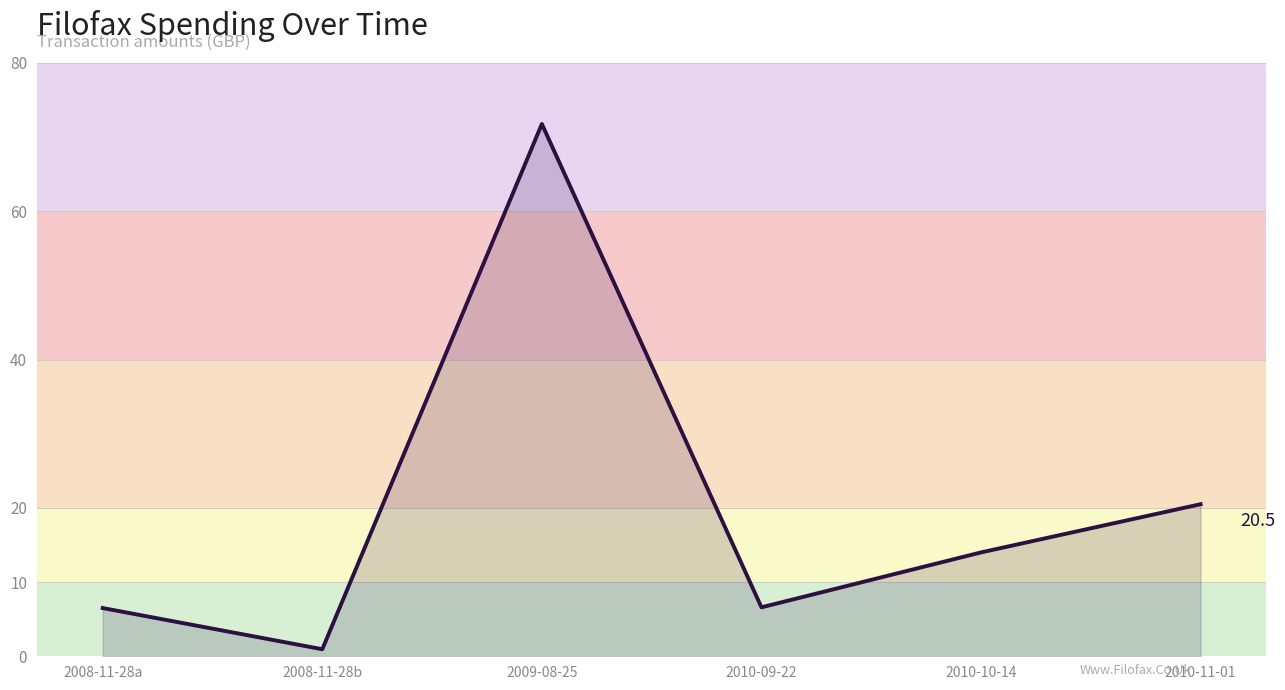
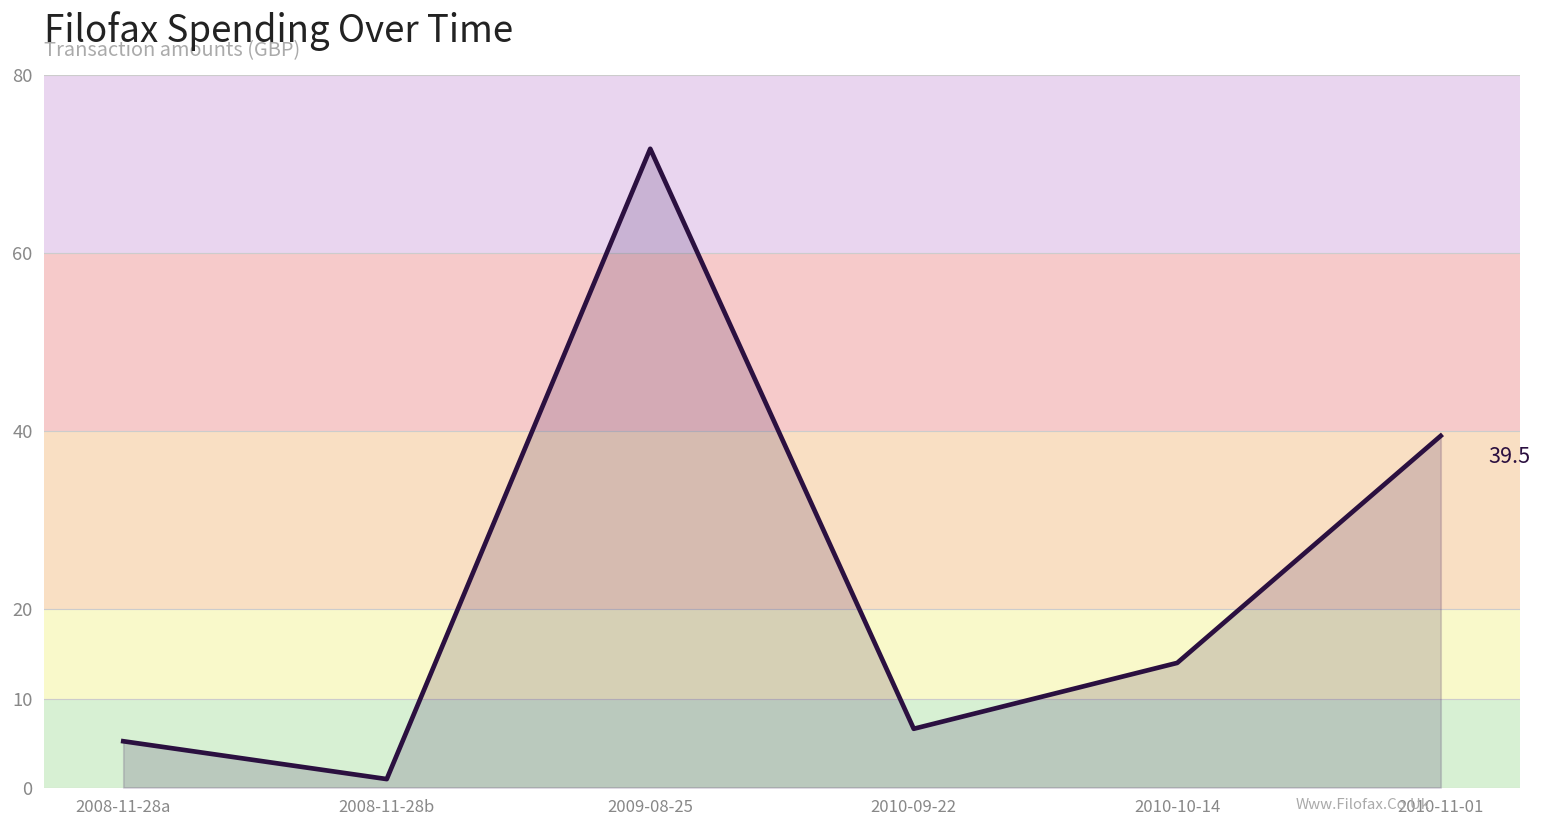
  {
-   "2008-11-28a": 7,
-   "2010-11-01": 20.5
+   "2008-11-28a": 5,
+   "2010-11-01": 39.5
  }
